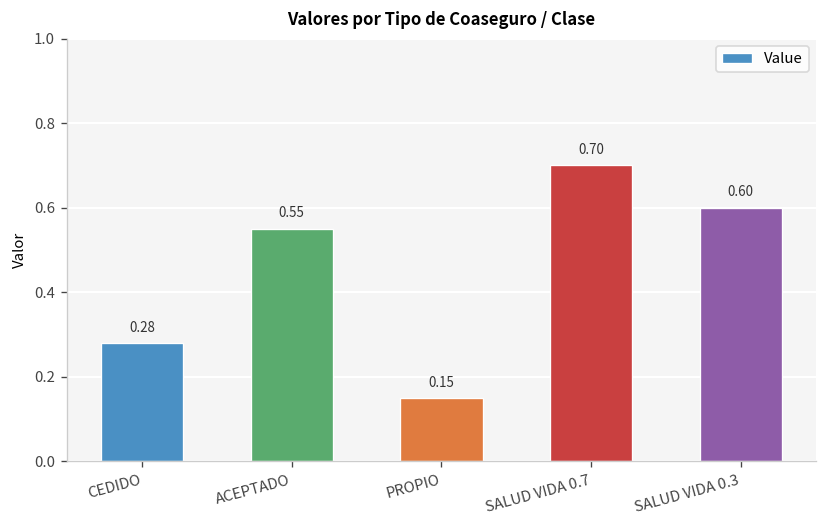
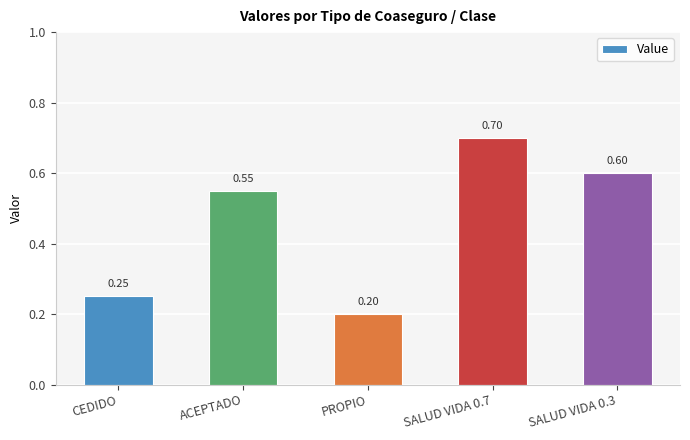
  {
-   "CEDIDO": 0.28,
+   "CEDIDO": 0.25,
    "ACEPTADO": 0.55,
-   "PROPIO": 0.15,
+   "PROPIO": 0.20,
    "SALUD VIDA 0.7": 0.70,
    "SALUD VIDA 0.3": 0.60
  }
